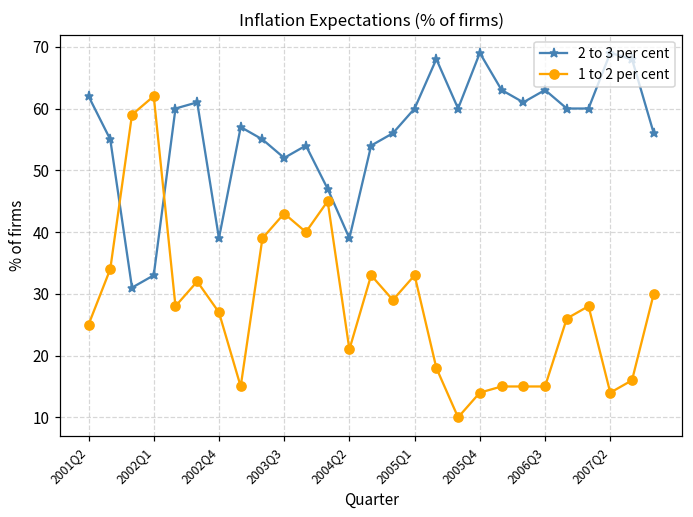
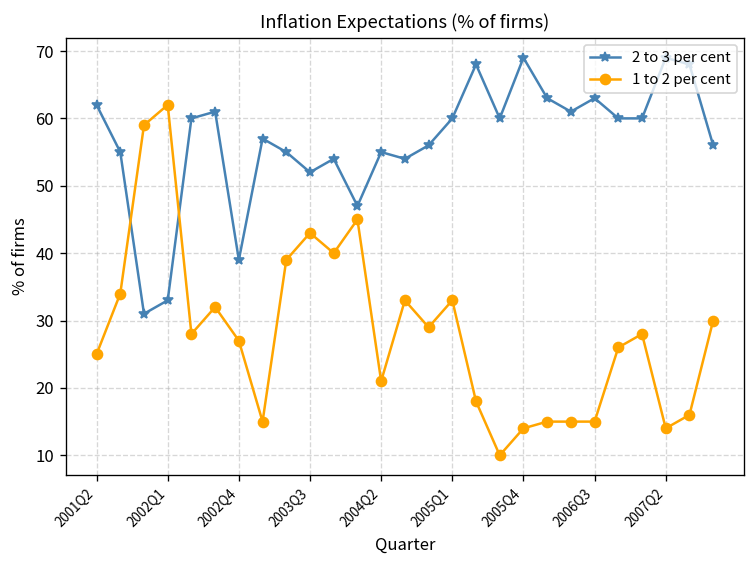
  {
    "2 to 3 per cent": {
      "2001Q2": 62,
      "2002Q1": 33,
      "2002Q4": 39,
      "2003Q3": 52,
-     "2004Q2": 39,
+     "2004Q2": 55,
      "2005Q1": 60,
      "2005Q4": 69,
      "2006Q3": 63
    },
    "1 to 2 per cent": {
      "2001Q2": 25,
      "2002Q1": 62,
      "2002Q4": 27,
      "2003Q3": 43,
      "2004Q2": 21,
      "2005Q1": 33,
      "2005Q4": 14,
      "2006Q3": 15,
      "2007Q2": 14
    }
  }
